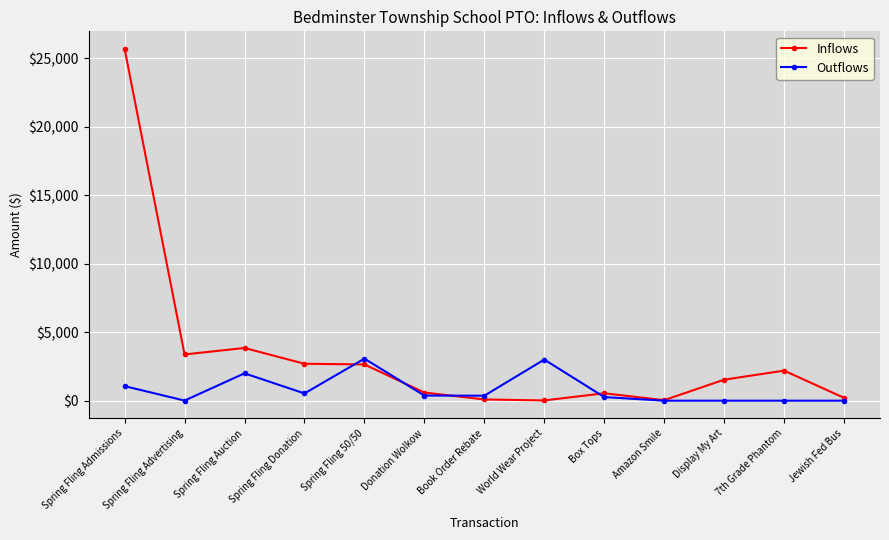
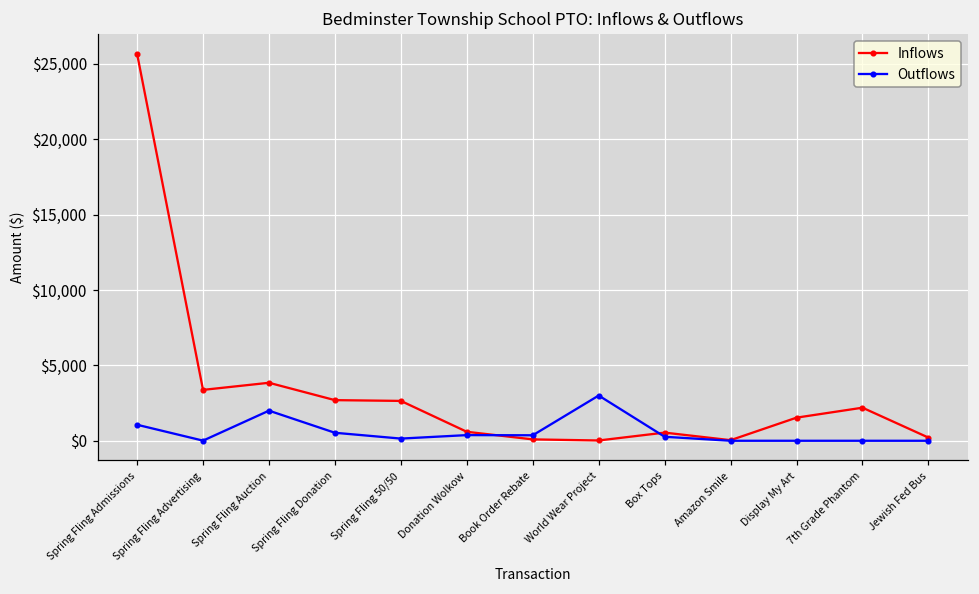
  {
    "Inflows": {
      "Spring Fling Admissions": "$25,700",
      "Spring Fling Advertising": "$3,400",
      "Spring Fling Auction": "$3,800",
      "Spring Fling Donation": "$2,700",
      "Spring Fling 50/50": "$2,600",
      "Donation Wolkow": "$600",
      "Book Order Rebate": "$100",
      "World Wear Project": "$0",
      "Box Tops": "$500",
      "Display My Art": "$1,500",
      "7th Grade Phantom": "$2,200",
      "Jewish Fed Bus": "$200"
    },
    "Outflows": {
      "Spring Fling Admissions": "$1,100",
      "Spring Fling Advertising": "$0",
      "Spring Fling Auction": "$2,000",
      "Spring Fling Donation": "$500",
-     "Spring Fling 50/50": "$3,100",
+     "Spring Fling 50/50": "$100",
      "Donation Wolkow": "$400",
      "Book Order Rebate": "$400",
      "World Wear Project": "$3,000",
      "Box Tops": "$300",
      "Display My Art": "$0",
      "7th Grade Phantom": "$0",
      "Jewish Fed Bus": "$0"
    }
  }
